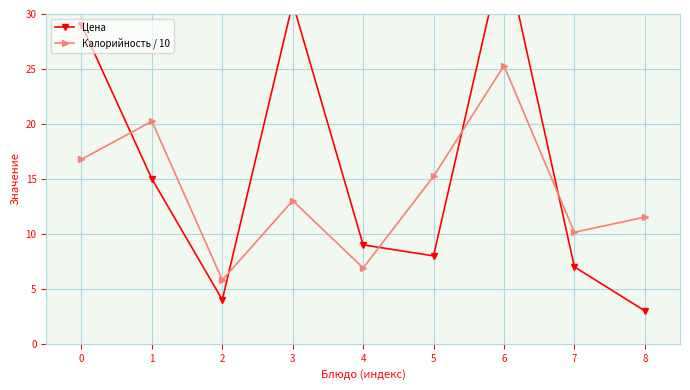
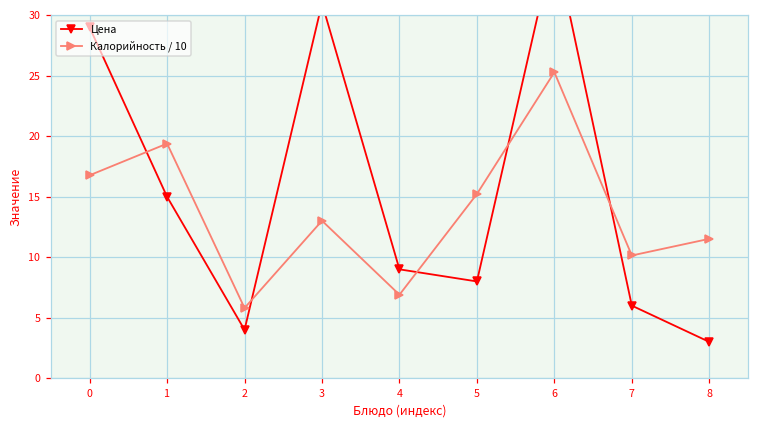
  {
    "Цена": {
      "1": 15,
      "2": 4,
      "4": 9,
      "5": 8,
-     "7": 7,
+     "7": 6,
      "8": 3
    },
    "Калорийность / 10": {
      "0": 16.8,
-     "1": 20.2,
+     "1": 19.4,
      "2": 5.8,
      "3": 13.0,
      "4": 6.9,
      "5": 15.2,
      "6": 25.3,
      "7": 10.1,
      "8": 11.5
    }
  }
